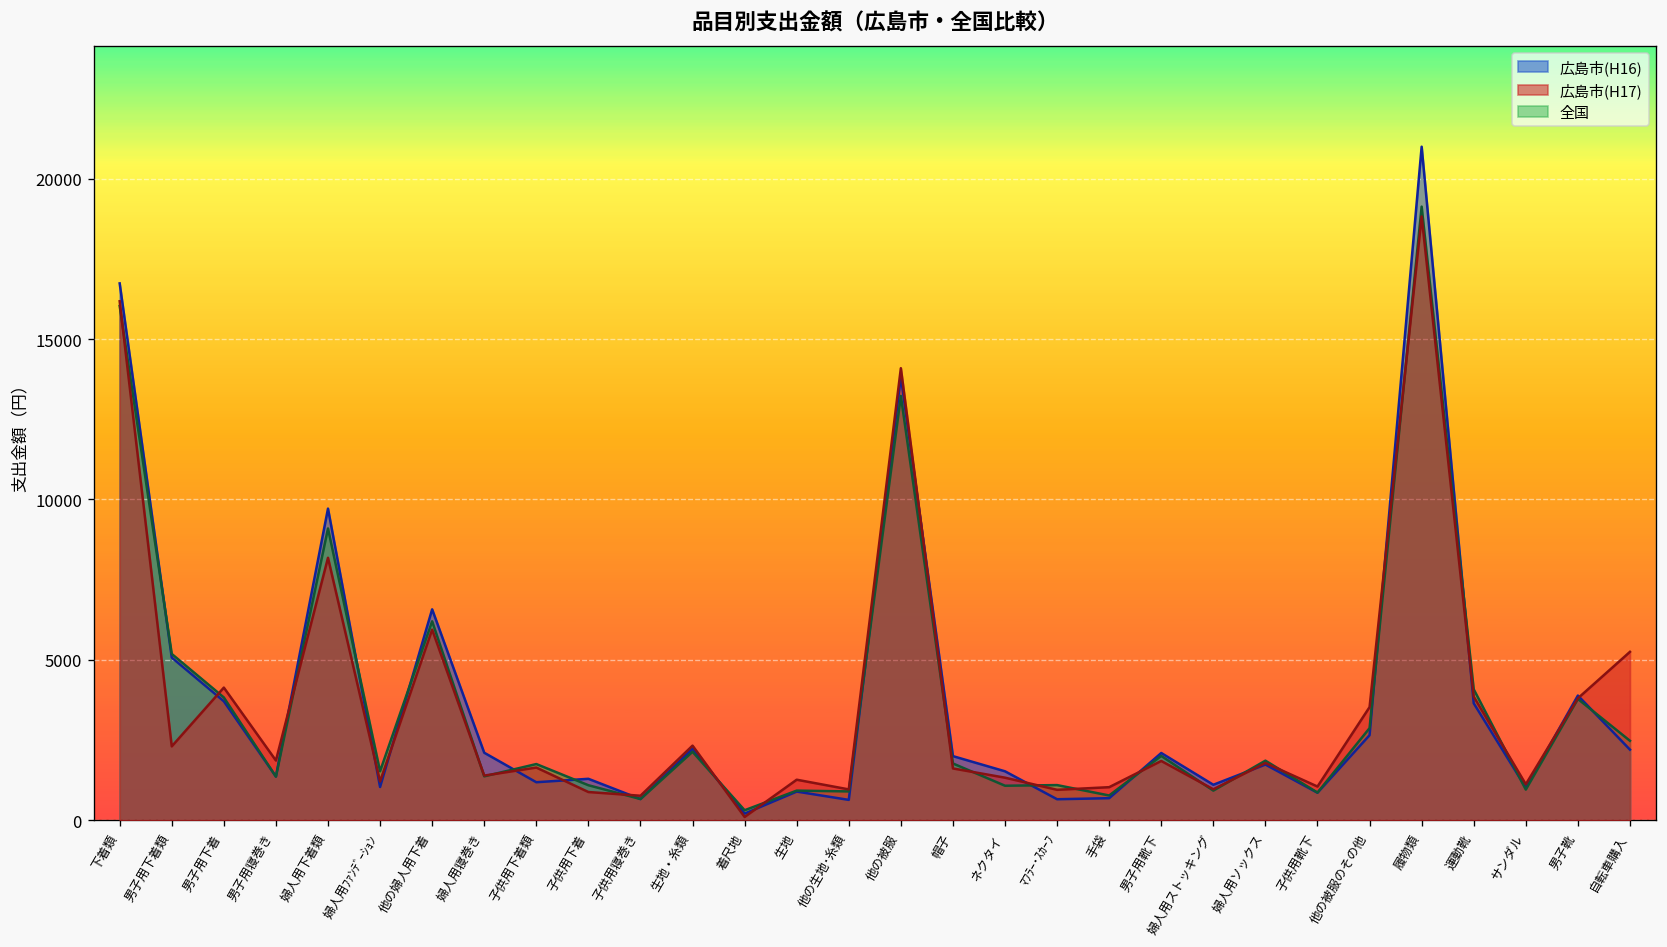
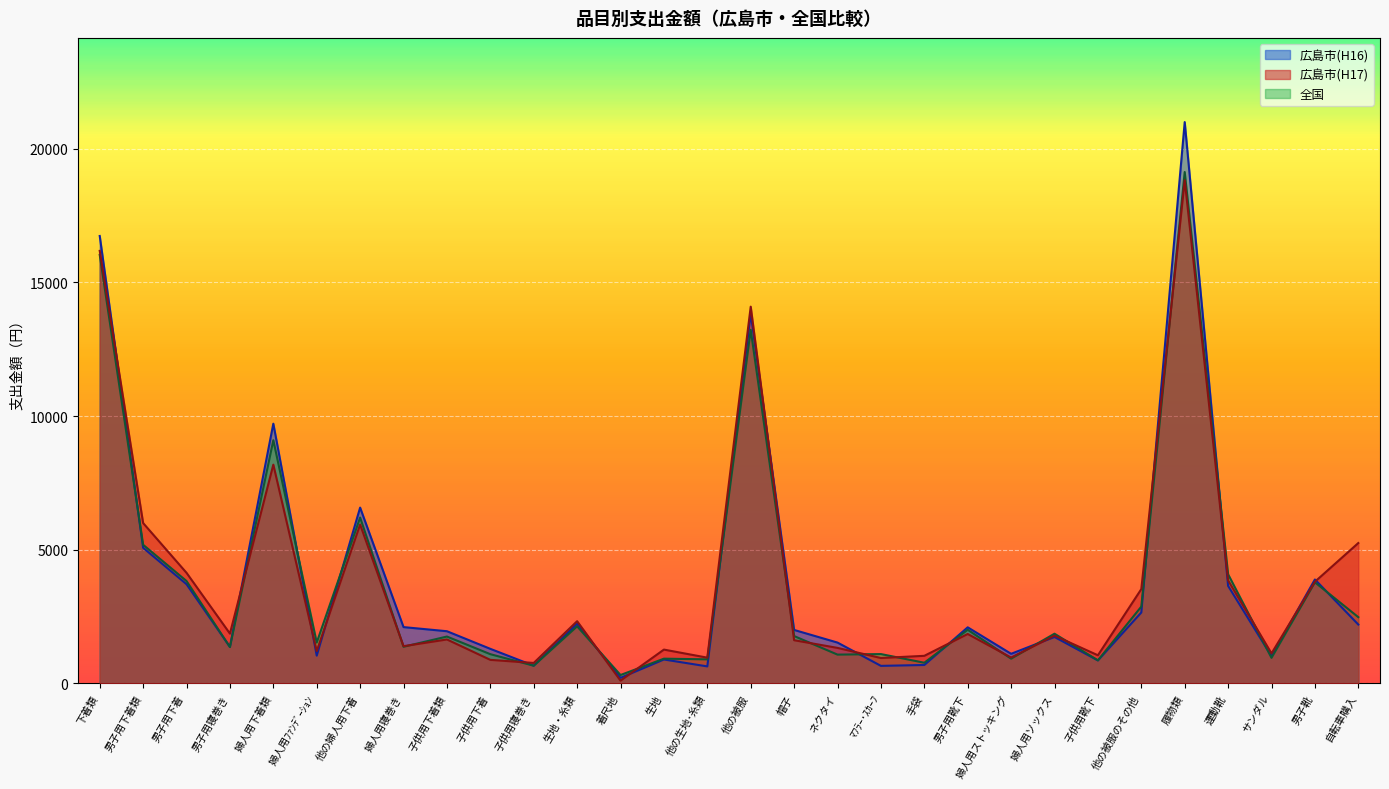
  {
    "広島市(H16)": {
      "下着類": 16700,
      "男子用下着類": 5100,
      "男子用下着": 3700,
      "婦人用下着類": 9700,
      "婦人用ﾌｧﾝﾃﾞｰｼｮﾝ": 1000,
      "他の婦人用下着": 6600,
      "婦人用寝巻き": 2100,
-     "子供用下着類": 1200,
+     "子供用下着類": 2000,
      "子供用下着": 1300,
      "着尺地": 200,
      "他の生地･糸類": 600,
      "他の被服": 13800,
      "帽子": 2000,
      "ネクタイ": 1500,
      "ﾏﾌﾗｰ･ｽｶｰﾌ": 700,
      "婦人用ストッキング": 1100,
      "他の被服のその他": 2700,
      "履物類": 21000,
      "運動靴": 3600,
      "自転車購入": 2200
    },
    "広島市(H17)": {
      "下着類": 16200,
-     "男子用下着類": 2300,
+     "男子用下着類": 6000,
      "男子用下着": 4100,
      "男子用寝巻き": 1900,
      "婦人用下着類": 8200,
      "婦人用ﾌｧﾝﾃﾞｰｼｮﾝ": 1200,
      "他の婦人用下着": 5900,
      "子供用下着類": 1600,
      "子供用下着": 900,
      "子供用寝巻き": 800,
      "生地・糸類": 2300,
      "着尺地": 100,
      "生地": 1300,
      "他の被服": 14100,
      "帽子": 1600,
      "ネクタイ": 1300,
      "ﾏﾌﾗｰ･ｽｶｰﾌ": 900,
      "手袋": 1000,
      "男子用靴下": 1800,
      "子供用靴下": 1100,
      "他の被服のその他": 3500,
      "履物類": 18800,
      "運動靴": 3900,
      "サンダル": 1100,
      "自転車購入": 5200
    },
    "全国": {
      "下着類": 16000,
      "男子用下着類": 5200,
      "男子用下着": 3800,
      "婦人用下着類": 9100,
      "婦人用ﾌｧﾝﾃﾞｰｼｮﾝ": 1500,
      "他の婦人用下着": 6200,
      "子供用下着類": 1800,
      "子供用下着": 1100,
      "着尺地": 300,
      "他の被服": 13200,
      "帽子": 1800,
      "ネクタイ": 1100,
      "ﾏﾌﾗｰ･ｽｶｰﾌ": 1100,
      "他の被服のその他": 2900,
      "履物類": 19100,
      "運動靴": 4100,
      "自転車購入": 2500
    }
  }
